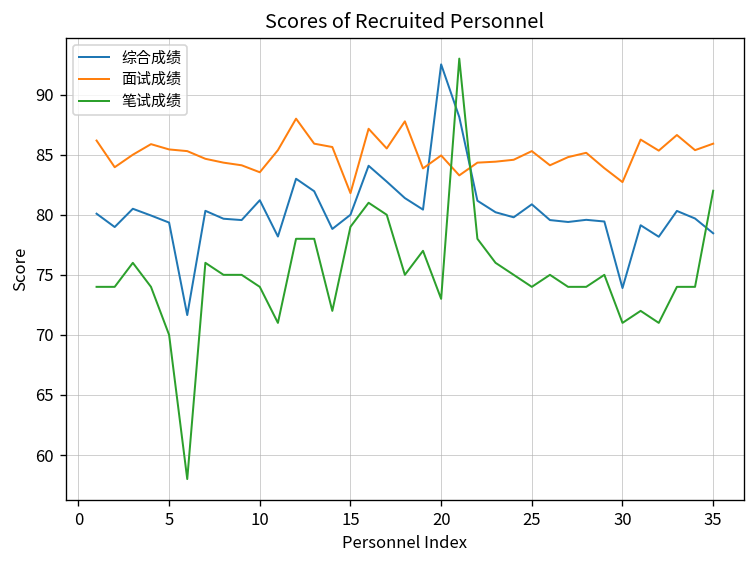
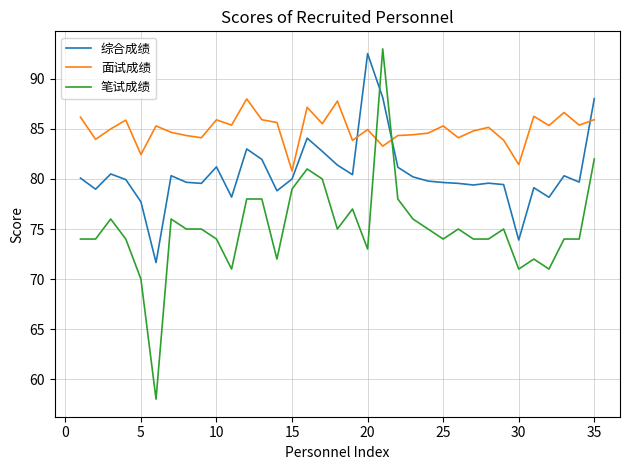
  {
    "综合成绩": {
-     "5": 79.4,
+     "5": 77.7,
      "10": 81.2,
      "15": 80.0,
      "20": 92.5,
-     "25": 80.9,
+     "25": 79.7,
      "30": 73.9,
-     "35": 78.5
+     "35": 88.0
    },
    "面试成绩": {
-     "5": 85.4,
-     "10": 83.5,
-     "15": 81.8,
+     "5": 82.4,
+     "10": 85.9,
+     "15": 80.8,
      "20": 84.9,
      "25": 85.3,
-     "30": 82.7,
+     "30": 81.4,
      "35": 85.9
    },
    "笔试成绩": {
      "5": 70.0,
      "10": 74.0,
      "15": 79.0,
      "20": 73.0,
      "25": 74.0,
      "30": 71.0,
      "35": 82.0
    }
  }
